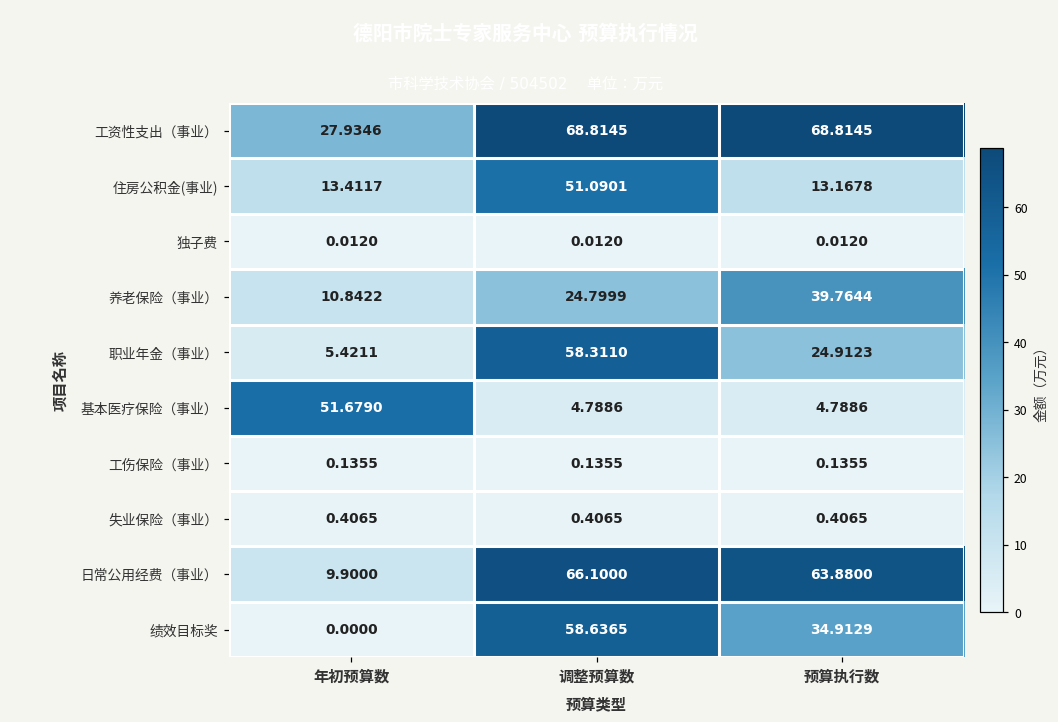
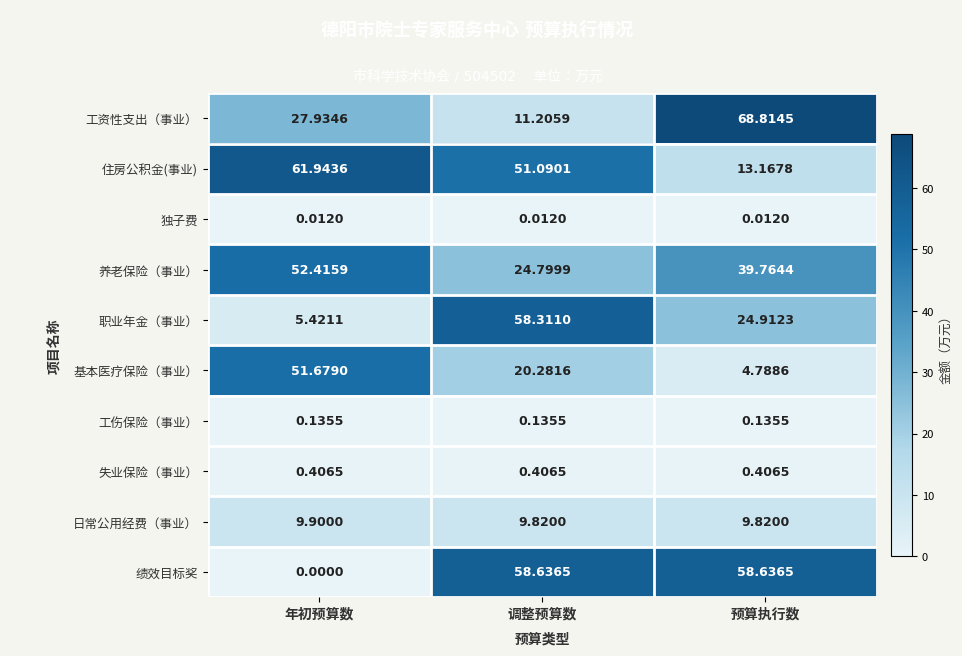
  {
    "工资性支出（事业）": {
      "年初预算数": 27.9346,
-     "调整预算数": 68.8145,
+     "调整预算数": 11.2059,
      "预算执行数": 68.8145
    },
    "住房公积金(事业)": {
-     "年初预算数": 13.4117,
+     "年初预算数": 61.9436,
      "调整预算数": 51.0901,
      "预算执行数": 13.1678
    },
    "独子费": {
      "年初预算数": 0.0120,
      "调整预算数": 0.0120,
      "预算执行数": 0.0120
    },
    "养老保险（事业）": {
-     "年初预算数": 10.8422,
+     "年初预算数": 52.4159,
      "调整预算数": 24.7999,
      "预算执行数": 39.7644
    },
    "职业年金（事业）": {
      "年初预算数": 5.4211,
      "调整预算数": 58.3110,
      "预算执行数": 24.9123
    },
    "基本医疗保险（事业）": {
      "年初预算数": 51.6790,
-     "调整预算数": 4.7886,
+     "调整预算数": 20.2816,
      "预算执行数": 4.7886
    },
    "工伤保险（事业）": {
      "年初预算数": 0.1355,
      "调整预算数": 0.1355,
      "预算执行数": 0.1355
    },
    "失业保险（事业）": {
      "年初预算数": 0.4065,
      "调整预算数": 0.4065,
      "预算执行数": 0.4065
    },
    "日常公用经费（事业）": {
      "年初预算数": 9.9000,
-     "调整预算数": 66.1000,
-     "预算执行数": 63.8800
+     "调整预算数": 9.8200,
+     "预算执行数": 9.8200
    },
    "绩效目标奖": {
      "年初预算数": 0.0000,
      "调整预算数": 58.6365,
-     "预算执行数": 34.9129
+     "预算执行数": 58.6365
    }
  }
